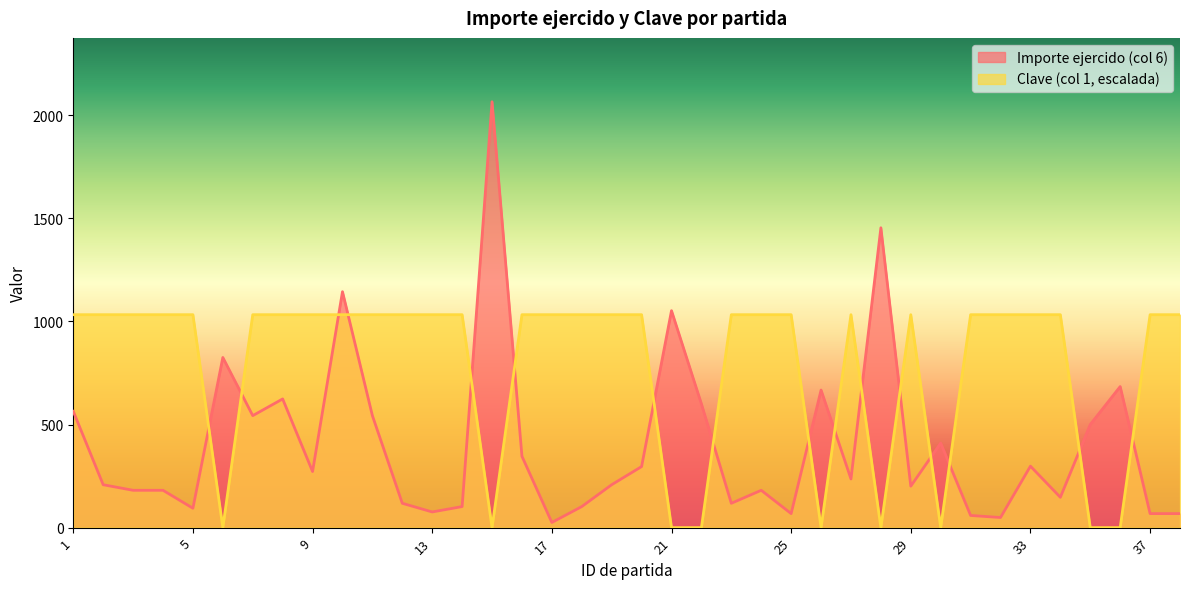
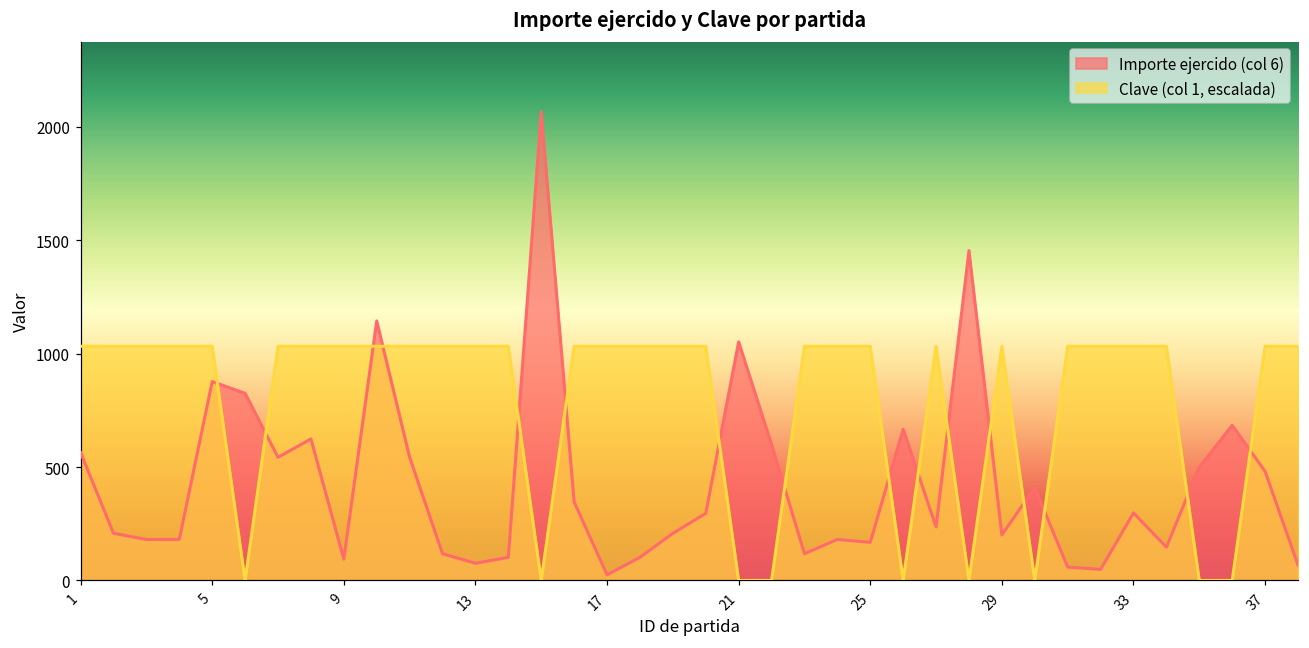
  {
    "Importe ejercido (col 6)": {
      "1": 560,
-     "5": 90,
-     "9": 270,
+     "5": 880,
+     "9": 90,
      "13": 80,
      "17": 30,
      "21": 1050,
-     "25": 70,
+     "25": 170,
      "29": 200,
      "33": 300,
-     "37": 70
+     "37": 480
    },
    "Clave (col 1, escalada)": {
      "1": 1030,
      "5": 1030,
      "9": 1030,
      "13": 1030,
      "17": 1030,
      "21": 0,
      "25": 1030,
      "29": 1030,
      "33": 1030,
      "37": 1030
    }
  }
